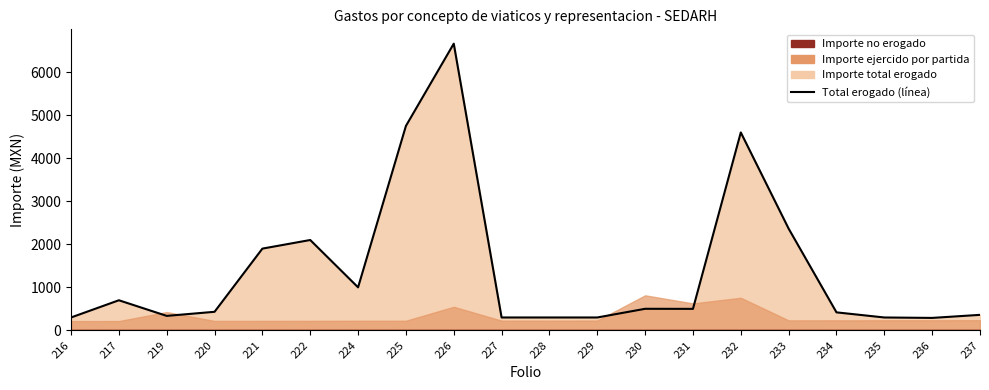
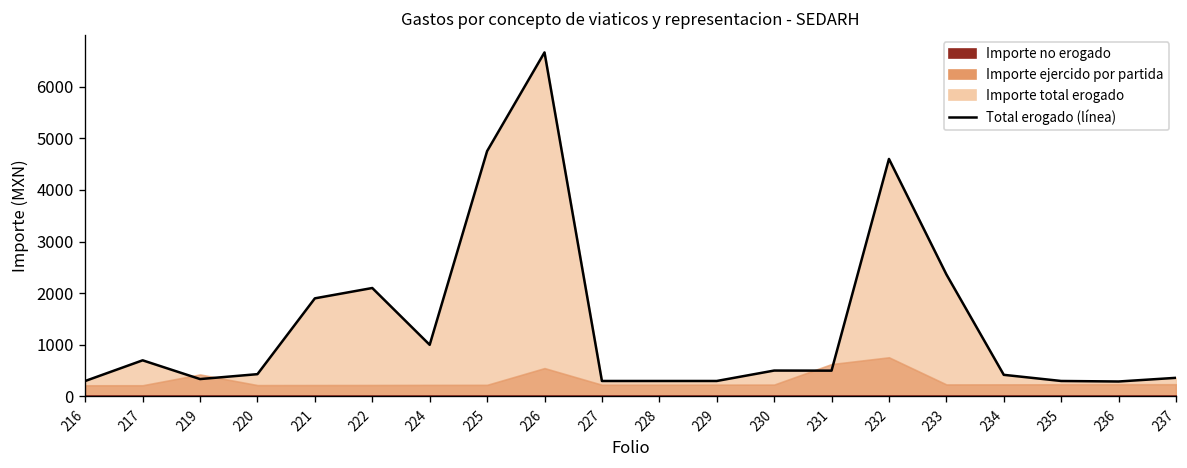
  {
    "Importe total erogado": {
      "216": 300,
      "217": 700,
      "219": 300,
      "220": 400,
      "221": 1900,
      "222": 2100,
      "224": 1000,
      "225": 4800,
      "226": 6700,
      "227": 300,
      "228": 300,
      "229": 300,
      "230": 500,
      "231": 500,
      "232": 4600,
      "233": 2400,
      "234": 400,
      "235": 300,
      "237": 400
    },
    "Importe ejercido por partida": {
      "216": 200,
      "217": 200,
      "219": 400,
      "220": 200,
      "221": 200,
      "222": 200,
      "224": 200,
      "225": 200,
      "226": 500,
      "227": 200,
      "228": 200,
      "229": 200,
-     "230": 800,
+     "230": 200,
      "231": 600,
      "232": 800,
      "233": 200,
      "234": 200,
      "235": 200,
      "237": 200
    },
    "Importe no erogado": {
      "216": 0,
      "217": 0,
      "219": 0,
      "220": 0,
      "221": 0,
      "222": 0,
      "224": 0,
      "225": 0,
      "226": 0,
      "227": 0,
      "228": 0,
      "229": 0,
      "230": 0,
      "231": 0,
      "232": 0,
      "233": 0,
      "234": 0,
      "235": 0,
      "236": 0,
      "237": 0
    }
  }
